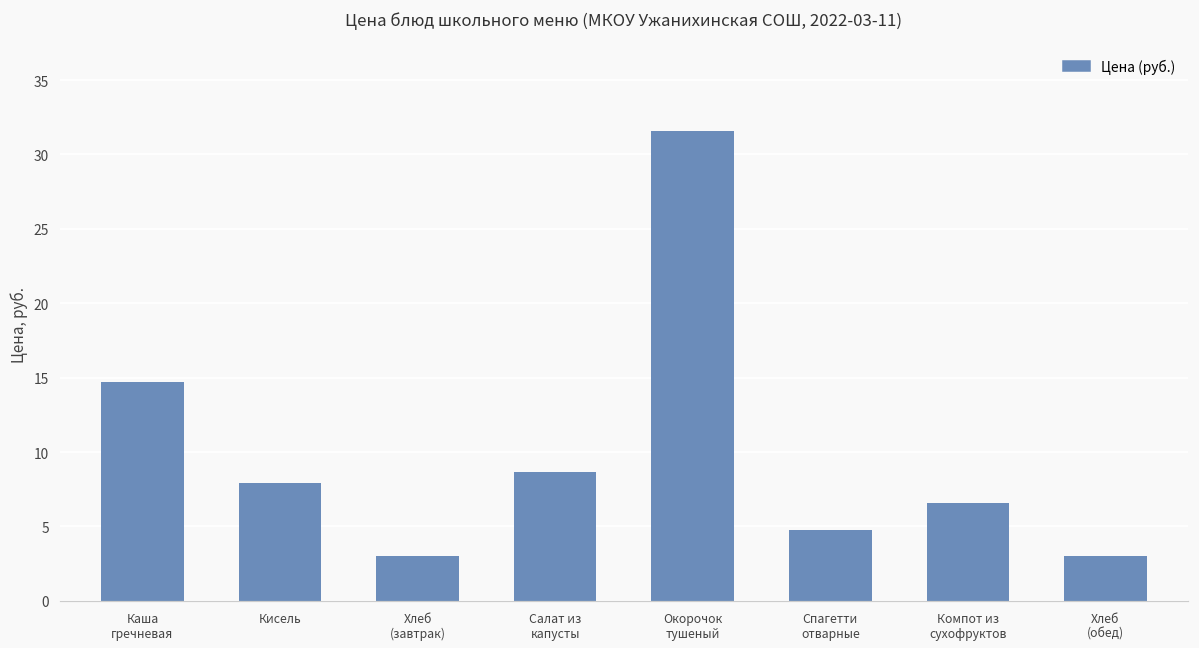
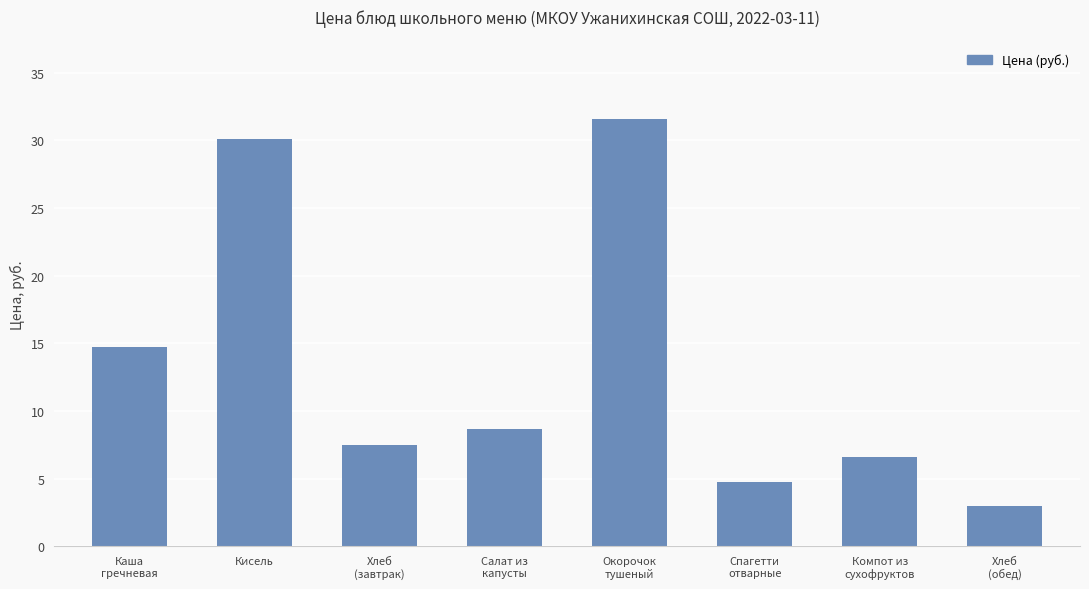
  {
    "Каша гречневая": 14.7,
-   "Кисель": 8.0,
-   "Хлеб (завтрак)": 3.0,
+   "Кисель": 30.1,
+   "Хлеб (завтрак)": 7.5,
    "Салат из капусты": 8.6,
    "Окорочок тушеный": 31.6,
    "Спагетти отварные": 4.7,
    "Компот из сухофруктов": 6.6,
    "Хлеб (обед)": 3.0
  }
